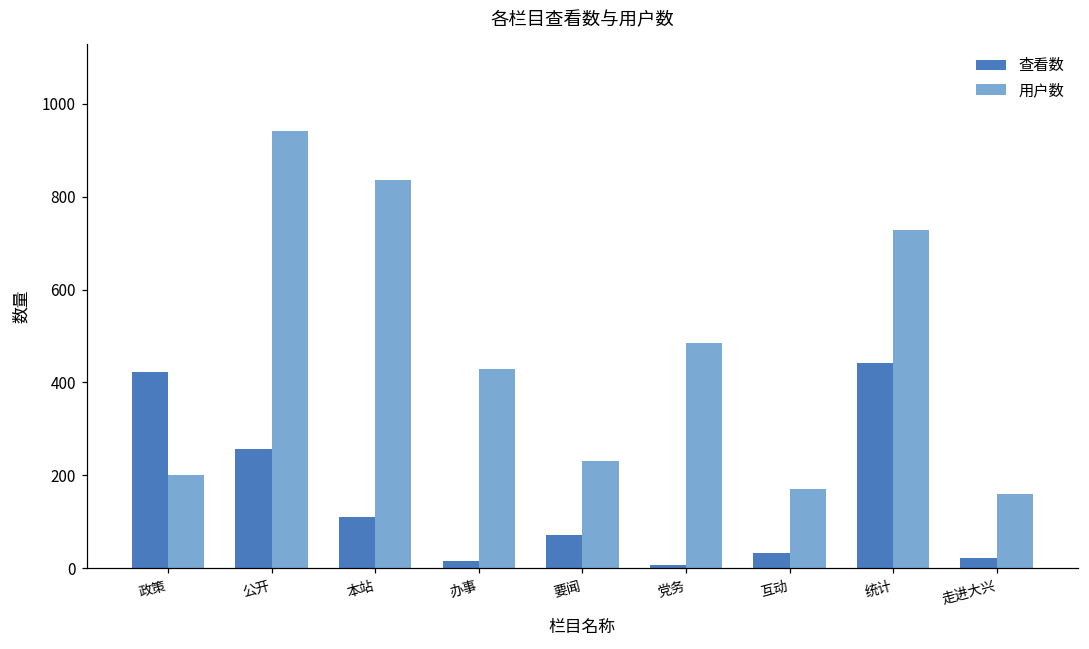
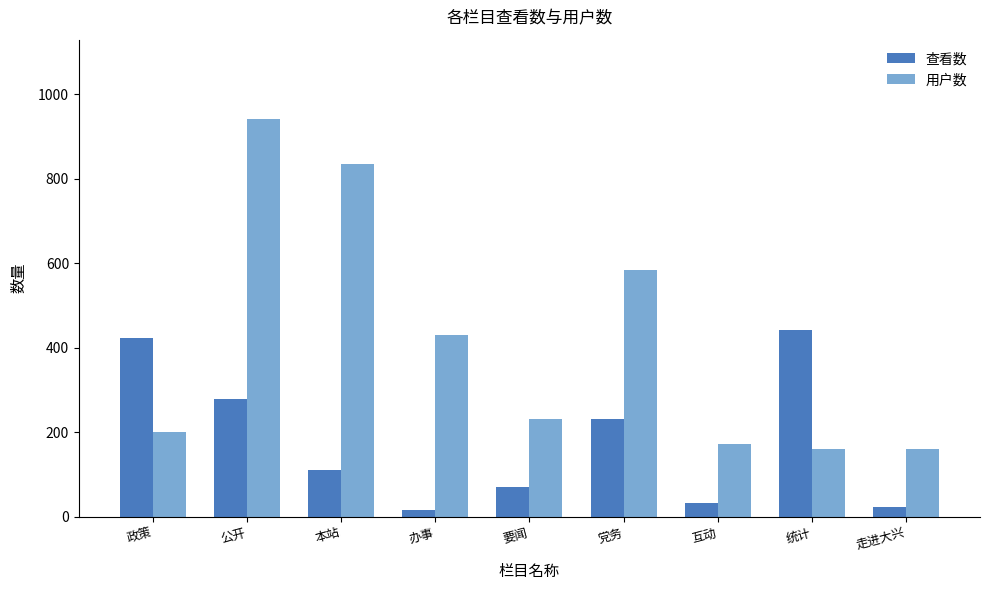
  {
    "查看数": {
      "政策": 420,
-     "公开": 260,
+     "公开": 280,
      "本站": 110,
      "办事": 20,
      "要闻": 70,
-     "党务": 10,
+     "党务": 230,
      "互动": 30,
      "统计": 440,
      "走进大兴": 20
    },
    "用户数": {
      "政策": 200,
      "公开": 940,
      "本站": 840,
      "办事": 430,
      "要闻": 230,
-     "党务": 490,
+     "党务": 590,
      "互动": 170,
-     "统计": 730,
+     "统计": 160,
      "走进大兴": 160
    }
  }
